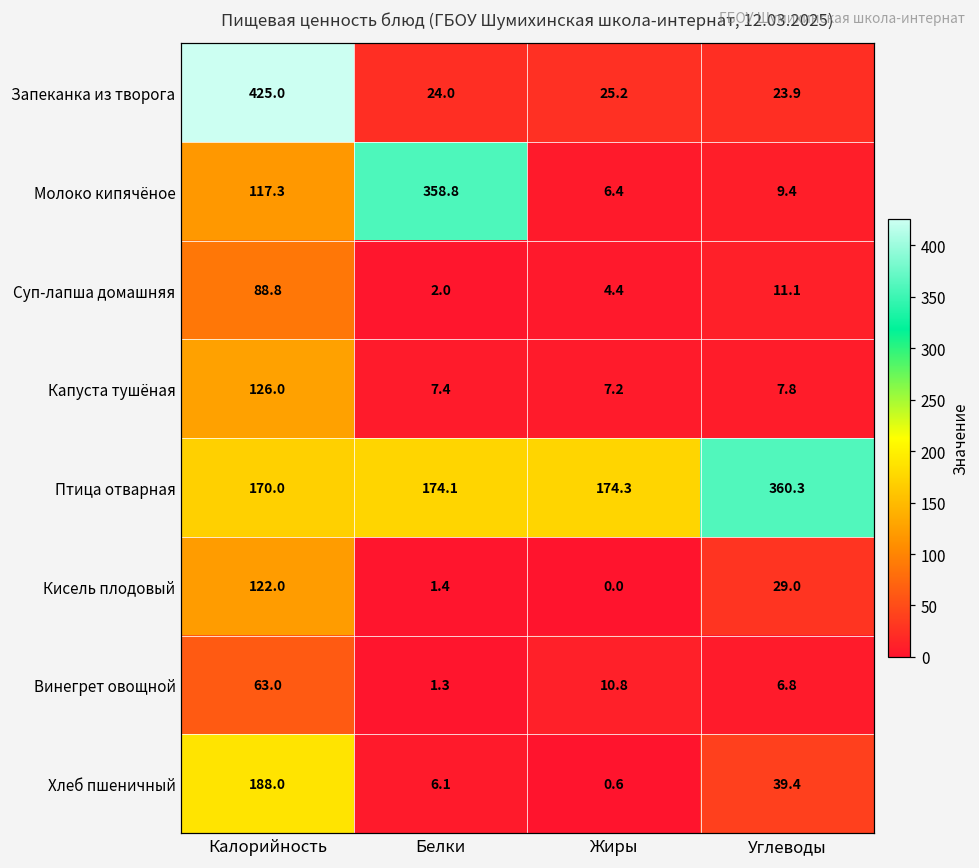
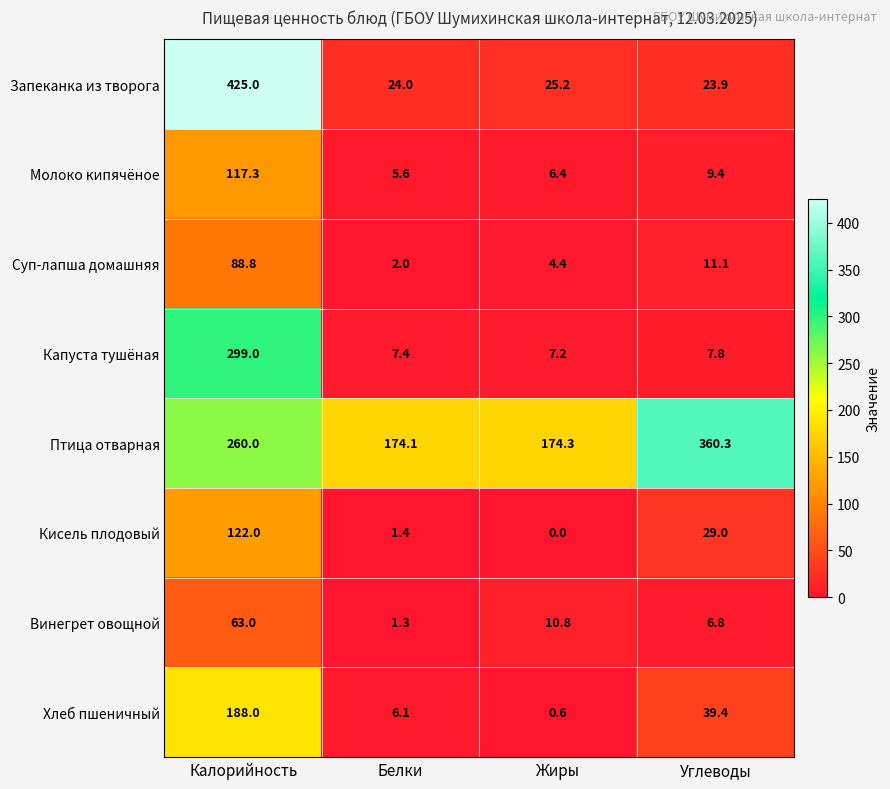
  {
    "Запеканка из творога": {
      "Калорийность": 425.0,
      "Белки": 24.0,
      "Жиры": 25.2,
      "Углеводы": 23.9
    },
    "Молоко кипячёное": {
      "Калорийность": 117.3,
-     "Белки": 358.8,
+     "Белки": 5.6,
      "Жиры": 6.4,
      "Углеводы": 9.4
    },
    "Суп-лапша домашняя": {
      "Калорийность": 88.8,
      "Белки": 2.0,
      "Жиры": 4.4,
      "Углеводы": 11.1
    },
    "Капуста тушёная": {
-     "Калорийность": 126.0,
+     "Калорийность": 299.0,
      "Белки": 7.4,
      "Жиры": 7.2,
      "Углеводы": 7.8
    },
    "Птица отварная": {
-     "Калорийность": 170.0,
+     "Калорийность": 260.0,
      "Белки": 174.1,
      "Жиры": 174.3,
      "Углеводы": 360.3
    },
    "Кисель плодовый": {
      "Калорийность": 122.0,
      "Белки": 1.4,
      "Жиры": 0.0,
      "Углеводы": 29.0
    },
    "Винегрет овощной": {
      "Калорийность": 63.0,
      "Белки": 1.3,
      "Жиры": 10.8,
      "Углеводы": 6.8
    },
    "Хлеб пшеничный": {
      "Калорийность": 188.0,
      "Белки": 6.1,
      "Жиры": 0.6,
      "Углеводы": 39.4
    }
  }
